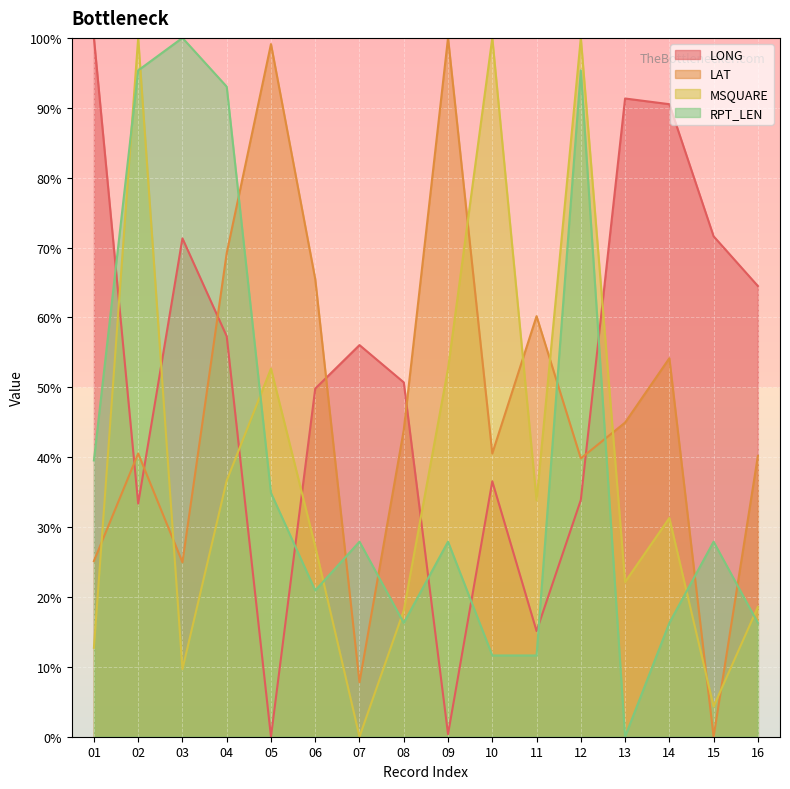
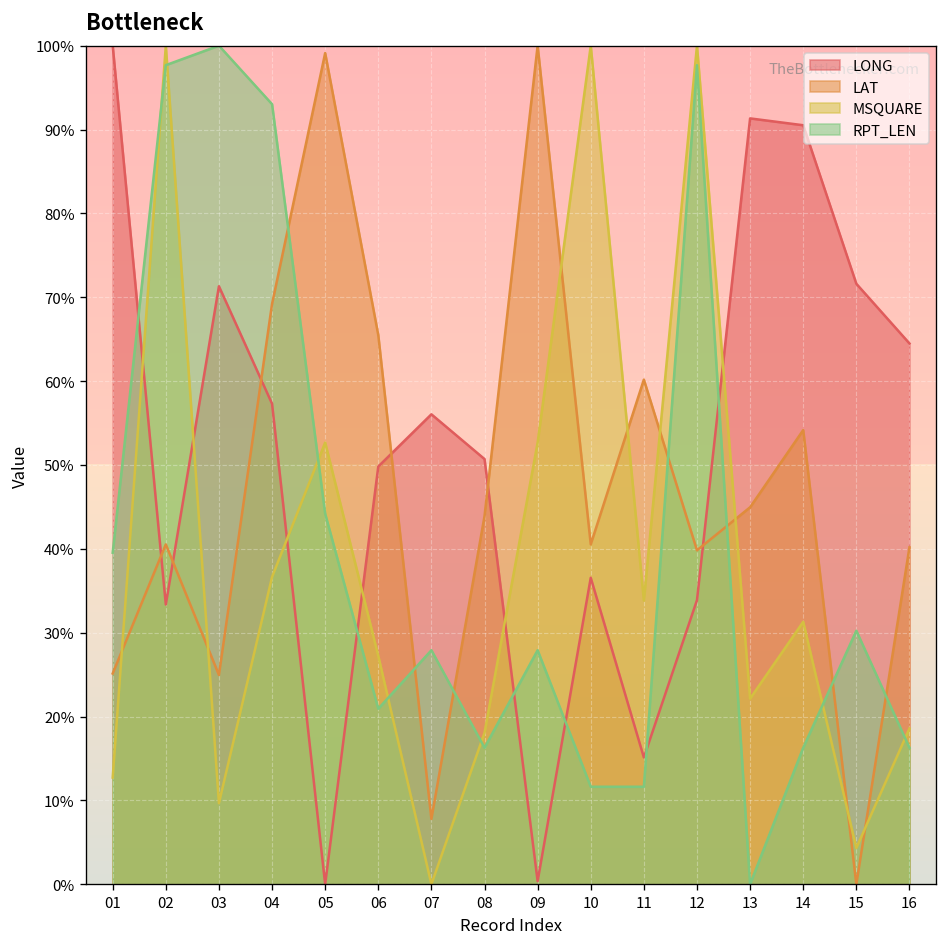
  {
    "RPT_LEN": {
      "01": "40%",
-     "02": "95%",
+     "02": "98%",
      "03": "100%",
      "04": "93%",
-     "05": "35%",
+     "05": "44%",
      "06": "21%",
      "07": "28%",
      "08": "16%",
      "09": "28%",
      "10": "12%",
      "11": "12%",
-     "12": "95%",
+     "12": "98%",
      "13": "0%",
      "14": "16%",
-     "15": "28%",
+     "15": "30%",
      "16": "16%"
    }
  }
